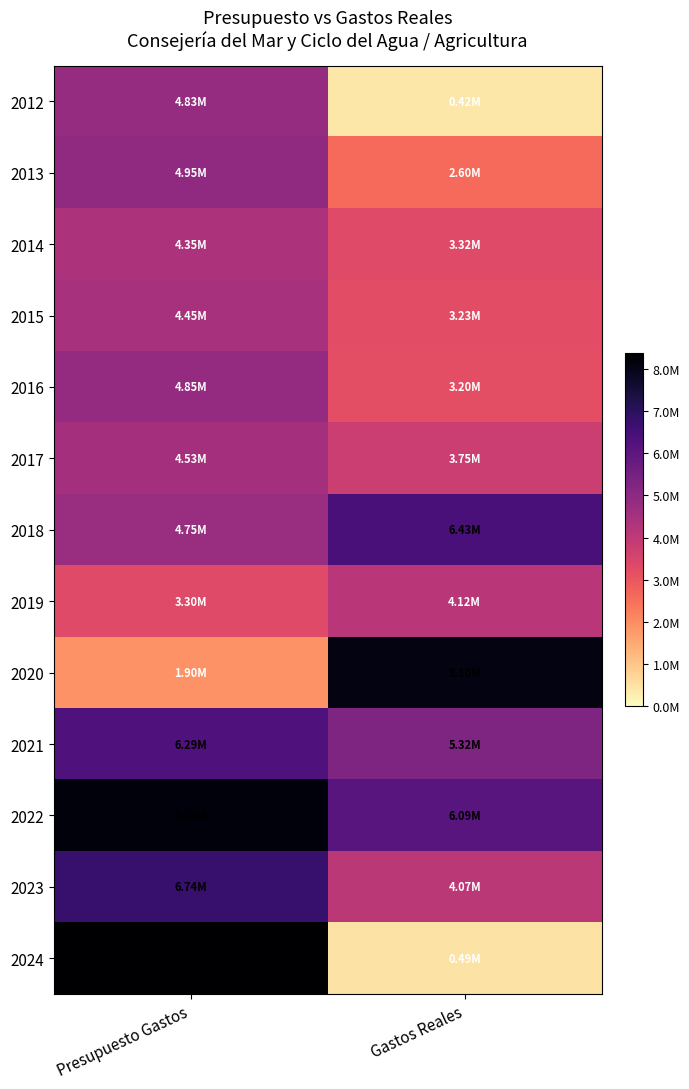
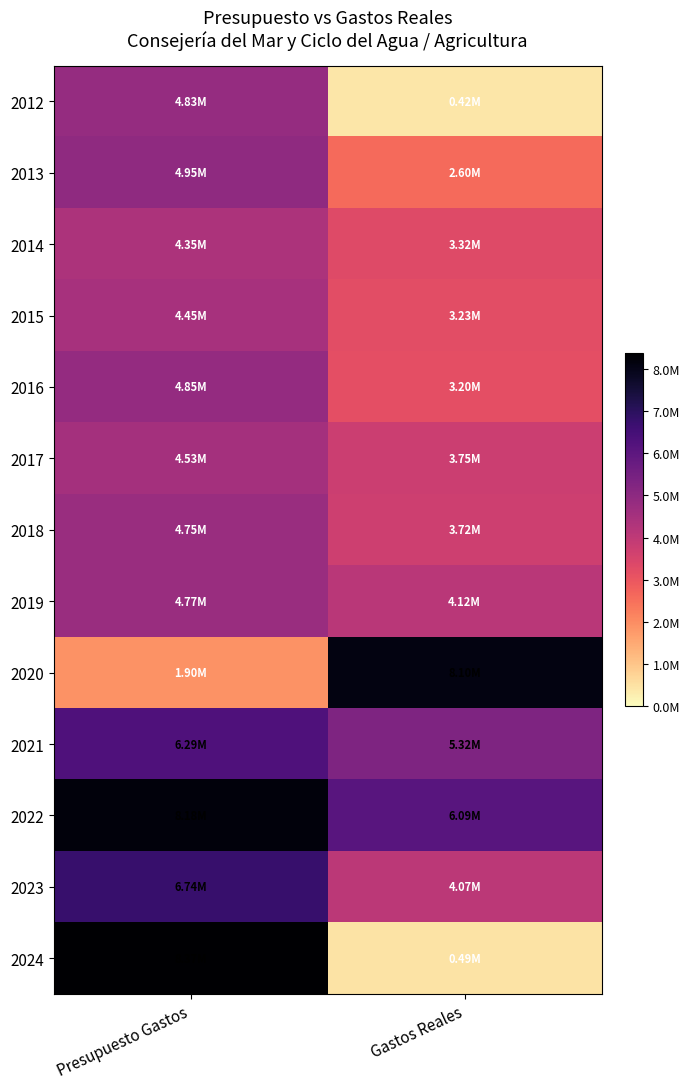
  {
    "2012": {
      "Presupuesto Gastos": "4.83M",
      "Gastos Reales": "0.42M"
    },
    "2013": {
      "Presupuesto Gastos": "4.95M",
      "Gastos Reales": "2.60M"
    },
    "2014": {
      "Presupuesto Gastos": "4.35M",
      "Gastos Reales": "3.32M"
    },
    "2015": {
      "Presupuesto Gastos": "4.45M",
      "Gastos Reales": "3.23M"
    },
    "2016": {
      "Presupuesto Gastos": "4.85M",
      "Gastos Reales": "3.20M"
    },
    "2017": {
      "Presupuesto Gastos": "4.53M",
      "Gastos Reales": "3.75M"
    },
    "2018": {
      "Presupuesto Gastos": "4.75M",
-     "Gastos Reales": "6.43M"
+     "Gastos Reales": "3.72M"
    },
    "2019": {
-     "Presupuesto Gastos": "3.30M",
+     "Presupuesto Gastos": "4.77M",
      "Gastos Reales": "4.12M"
    },
    "2020": {
      "Presupuesto Gastos": "1.90M"
    },
    "2021": {
      "Presupuesto Gastos": "6.29M",
      "Gastos Reales": "5.32M"
    },
    "2022": {
      "Gastos Reales": "6.09M"
    },
    "2023": {
      "Presupuesto Gastos": "6.74M",
      "Gastos Reales": "4.07M"
    },
    "2024": {
      "Gastos Reales": "0.49M"
    }
  }
